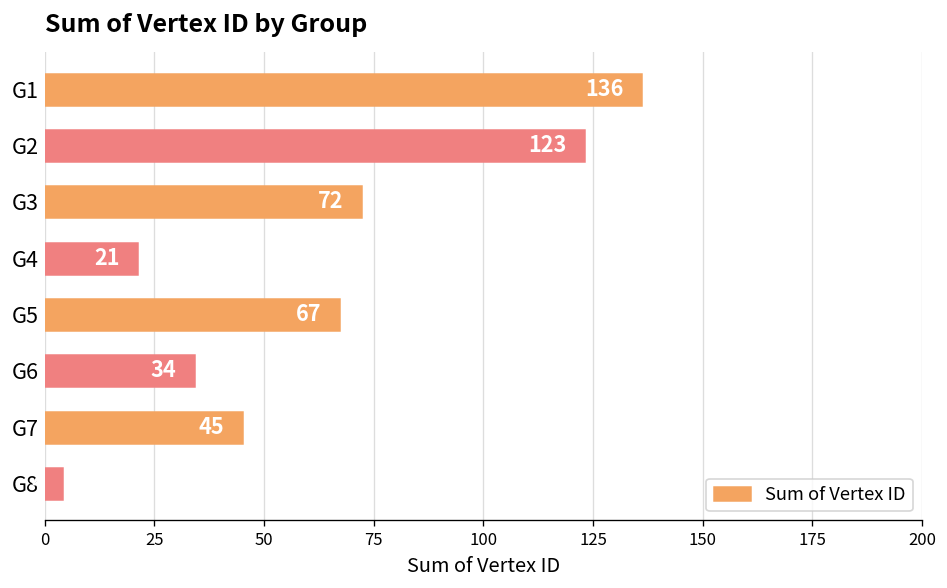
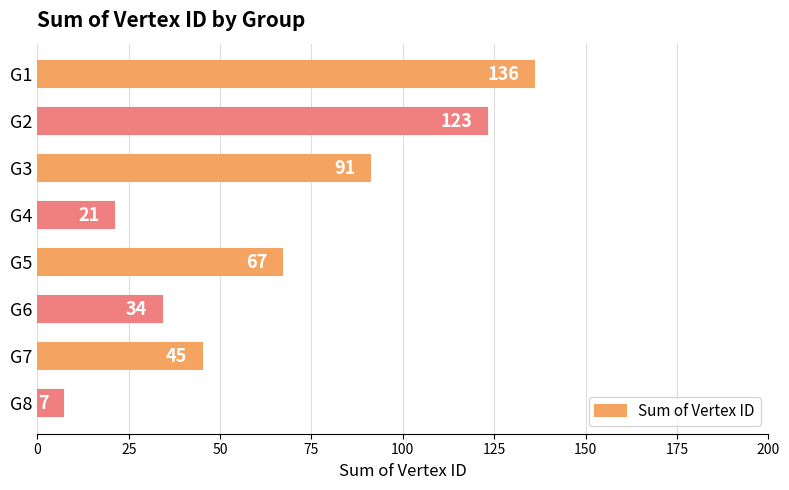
  {
    "G1": 136,
    "G2": 123,
-   "G3": 72,
+   "G3": 91,
    "G4": 21,
    "G5": 67,
    "G6": 34,
    "G7": 45,
-   "G8": 4
+   "G8": 7
  }
